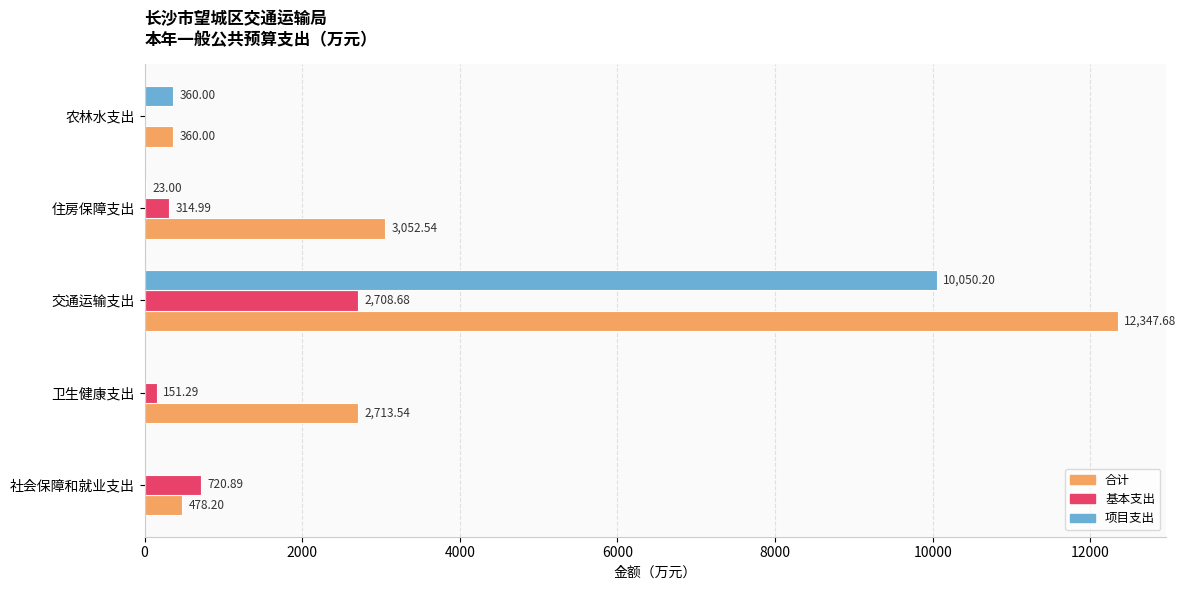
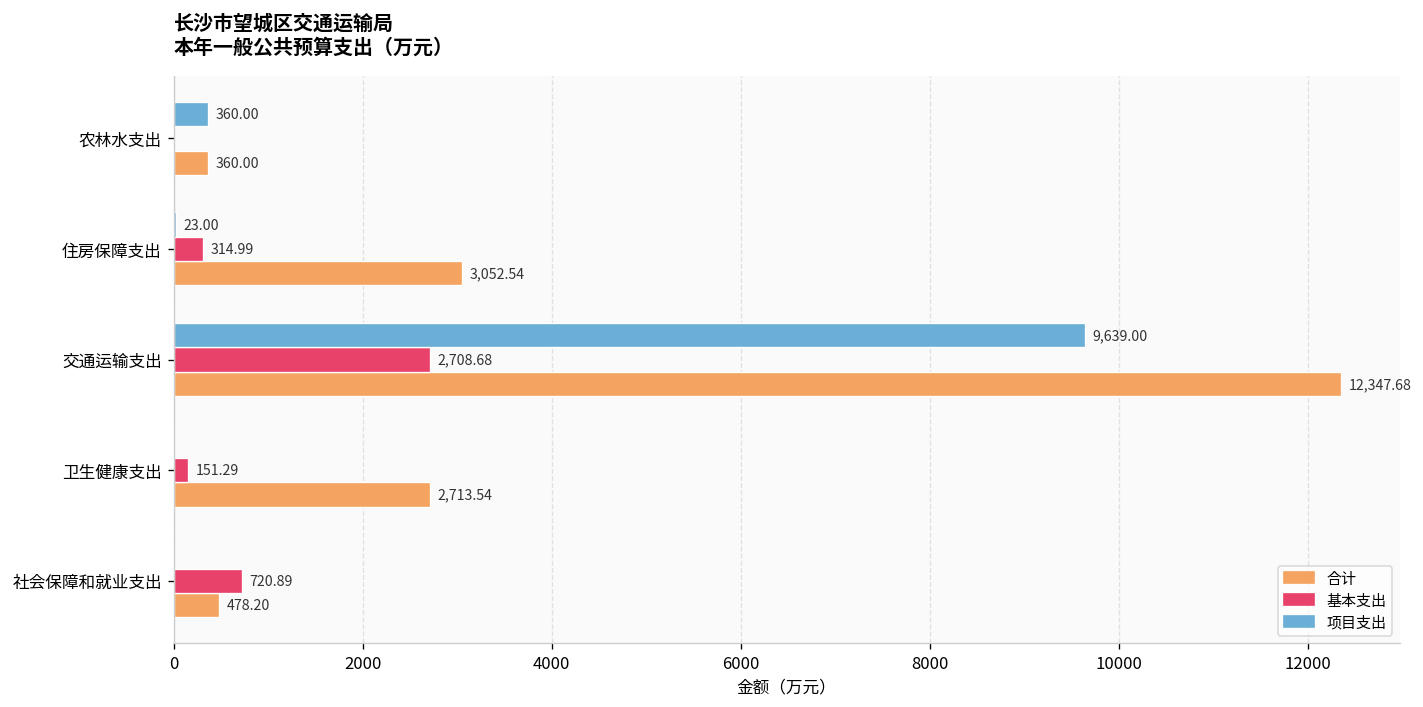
  {
    "合计": {
      "农林水支出": "360.00",
      "住房保障支出": "3,052.54",
      "交通运输支出": "12,347.68",
      "卫生健康支出": "2,713.54",
      "社会保障和就业支出": "478.20"
    },
    "基本支出": {
      "住房保障支出": "314.99",
      "交通运输支出": "2,708.68",
      "卫生健康支出": "151.29",
      "社会保障和就业支出": "720.89"
    },
    "项目支出": {
      "农林水支出": "360.00",
      "住房保障支出": "23.00",
-     "交通运输支出": "10,050.20"
+     "交通运输支出": "9,639.00"
    }
  }
